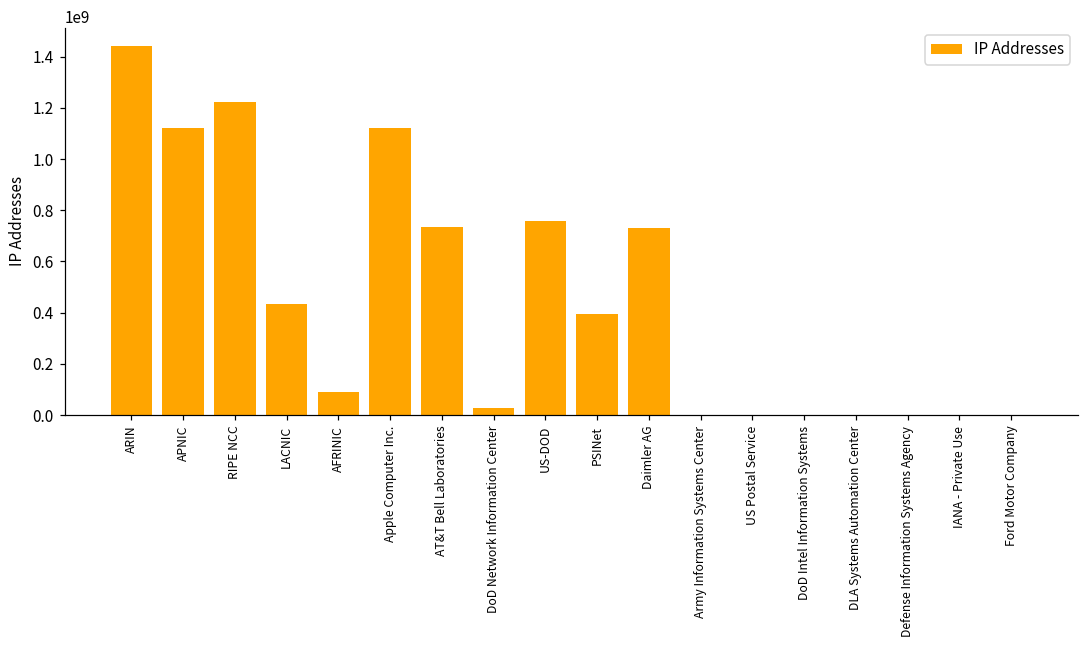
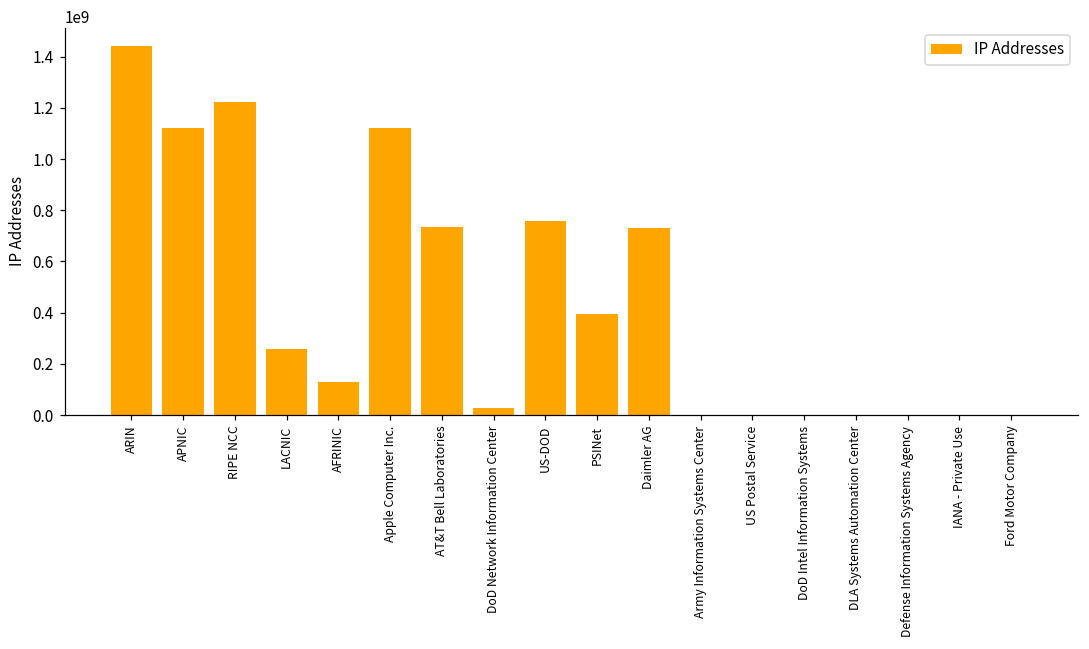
  {
    "ARIN": 1440000000,
    "APNIC": 1120000000,
    "RIPE NCC": 1220000000,
-   "LACNIC": 430000000,
-   "AFRINIC": 90000000,
+   "LACNIC": 260000000,
+   "AFRINIC": 130000000,
    "Apple Computer Inc.": 1120000000,
    "AT&T Bell Laboratories": 740000000,
    "DoD Network Information Center": 30000000,
    "US-DOD": 760000000,
    "PSINet": 390000000,
    "Daimler AG": 730000000
  }
